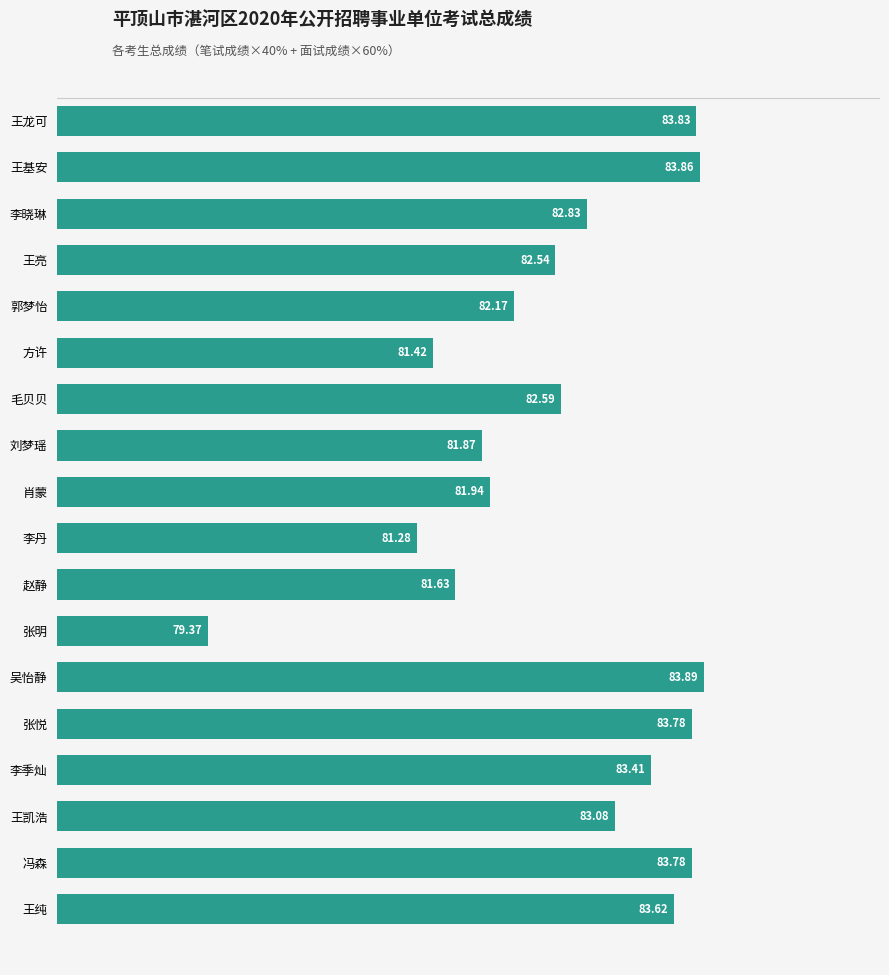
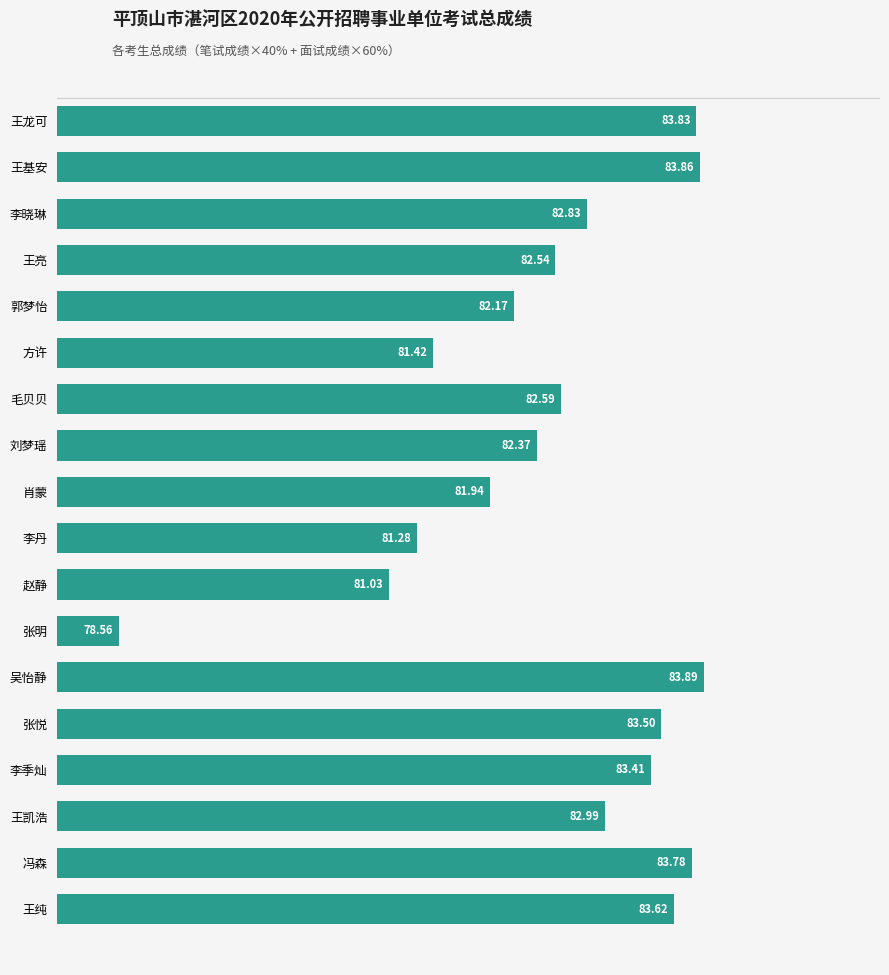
  {
    "王龙可": 83.83,
    "王基安": 83.86,
    "李晓琳": 82.83,
    "王亮": 82.54,
    "郭梦怡": 82.17,
    "方许": 81.42,
    "毛贝贝": 82.59,
-   "刘梦瑶": 81.87,
+   "刘梦瑶": 82.37,
    "肖蒙": 81.94,
    "李丹": 81.28,
-   "赵静": 81.63,
-   "张明": 79.37,
+   "赵静": 81.03,
+   "张明": 78.56,
    "吴怡静": 83.89,
-   "张悦": 83.78,
+   "张悦": 83.50,
    "李季灿": 83.41,
-   "王凯浩": 83.08,
+   "王凯浩": 82.99,
    "冯森": 83.78,
    "王纯": 83.62
  }
